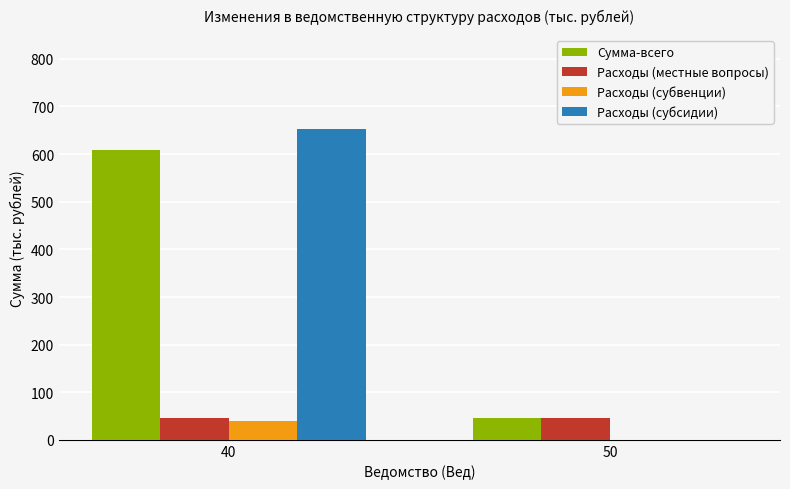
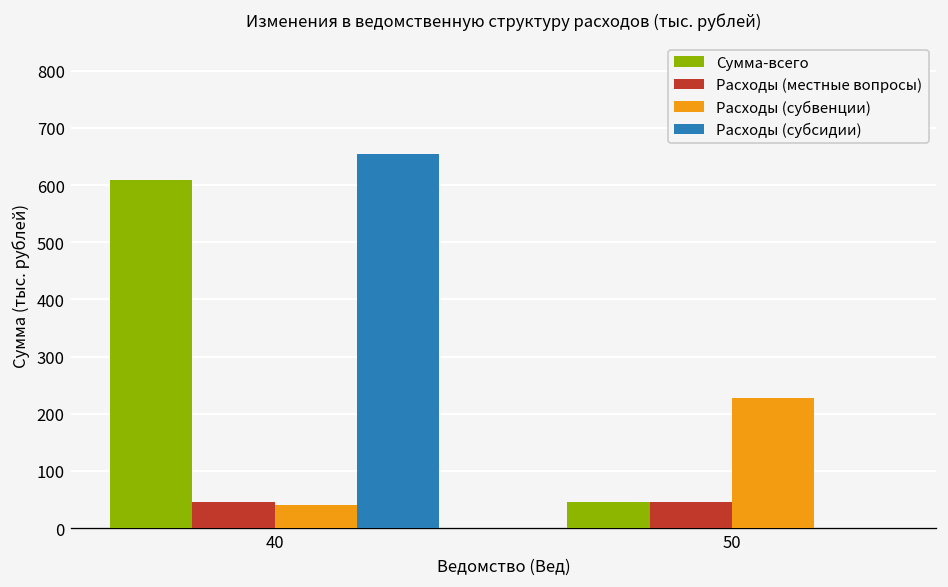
  {
    "Сумма-всего": {
      "40": 610,
      "50": 50
    },
    "Расходы (местные вопросы)": {
      "40": 50,
      "50": 50
    },
    "Расходы (субвенции)": {
      "40": 40,
-     "50": 0
+     "50": 230
    },
    "Расходы (субсидии)": {
      "40": 650,
      "50": 0
    }
  }
